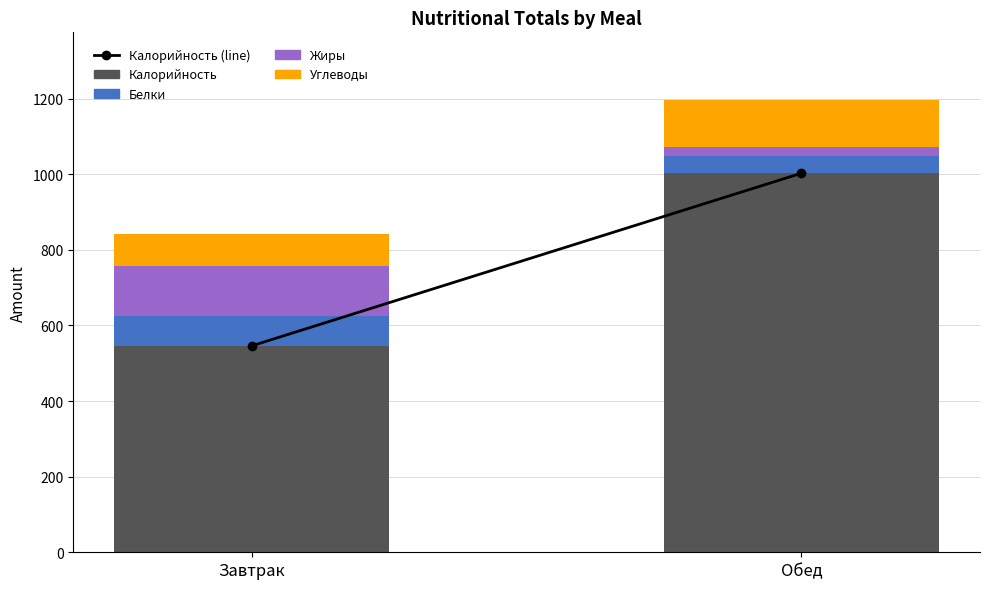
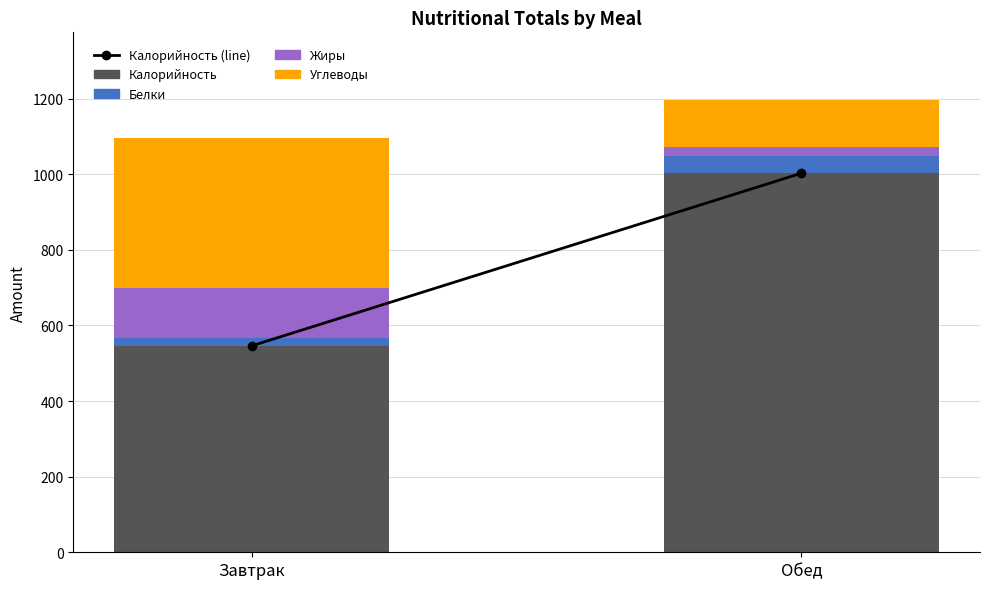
  {
    "Калорийность": {
      "Завтрак": 550,
      "Обед": 1000
    },
    "Белки": {
-     "Завтрак": 80,
+     "Завтрак": 20,
      "Обед": 40
    },
    "Жиры": {
      "Завтрак": 130,
      "Обед": 30
    },
    "Углеводы": {
-     "Завтрак": 80,
+     "Завтрак": 400,
      "Обед": 120
    }
  }
